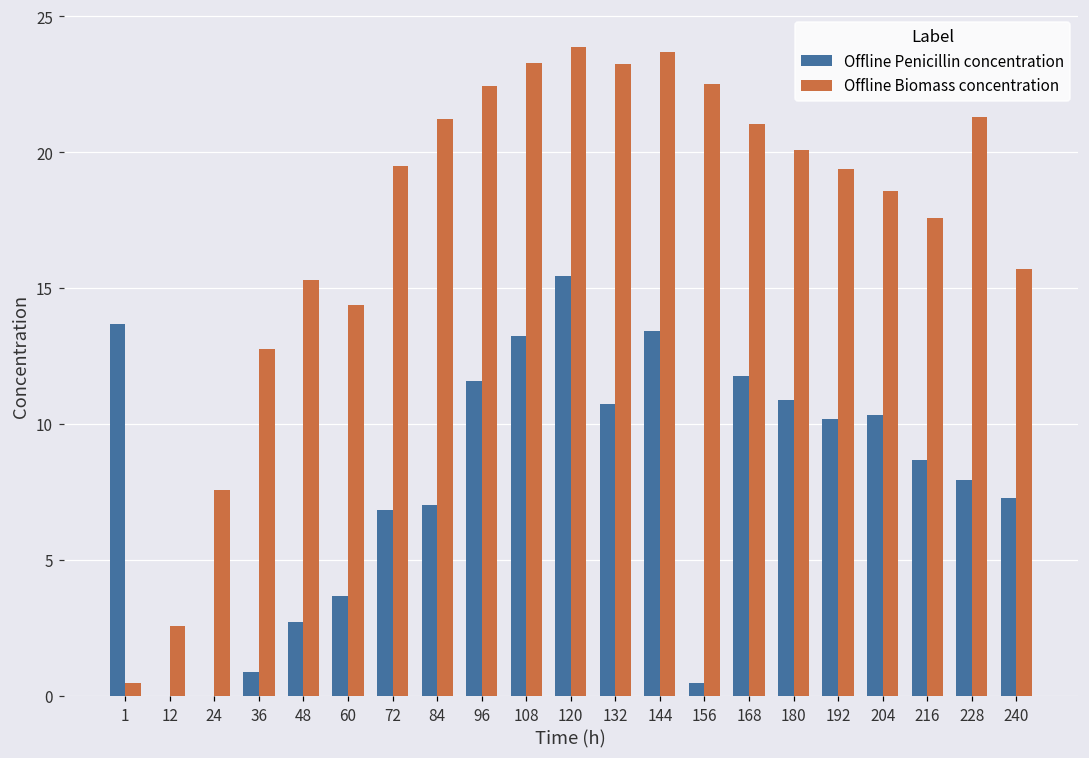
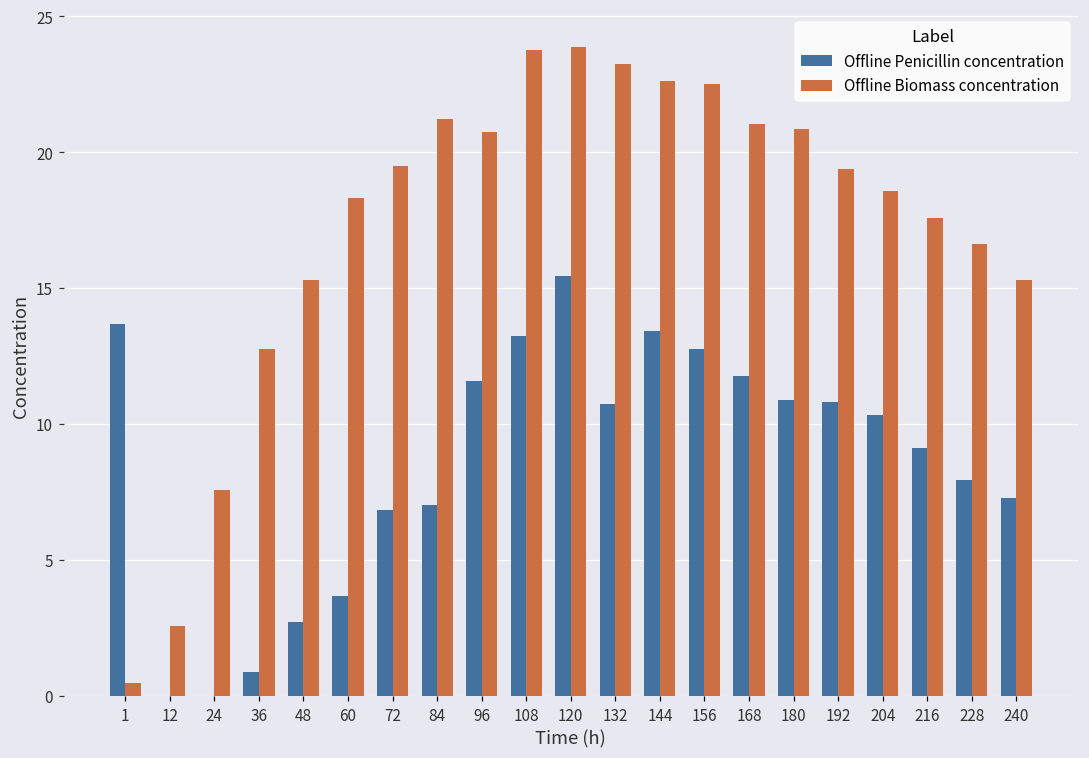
  {
    "Offline Penicillin concentration": {
      "1": 13.7,
      "36": 0.9,
      "48": 2.7,
      "60": 3.7,
      "72": 6.8,
      "84": 7.0,
      "96": 11.6,
      "108": 13.2,
      "120": 15.5,
      "132": 10.8,
      "144": 13.4,
-     "156": 0.5,
+     "156": 12.8,
      "168": 11.8,
      "180": 10.9,
-     "192": 10.2,
+     "192": 10.8,
      "204": 10.3,
-     "216": 8.7,
+     "216": 9.1,
      "228": 8.0,
      "240": 7.3
    },
    "Offline Biomass concentration": {
      "1": 0.5,
      "12": 2.6,
      "24": 7.6,
      "36": 12.8,
      "48": 15.3,
-     "60": 14.4,
+     "60": 18.3,
      "72": 19.5,
      "84": 21.2,
-     "96": 22.4,
-     "108": 23.3,
+     "96": 20.7,
+     "108": 23.8,
      "120": 23.9,
      "132": 23.2,
-     "144": 23.7,
+     "144": 22.6,
      "156": 22.5,
      "168": 21.0,
-     "180": 20.1,
+     "180": 20.8,
      "192": 19.4,
      "204": 18.6,
      "216": 17.6,
-     "228": 21.3,
-     "240": 15.7
+     "228": 16.6,
+     "240": 15.3
    }
  }
